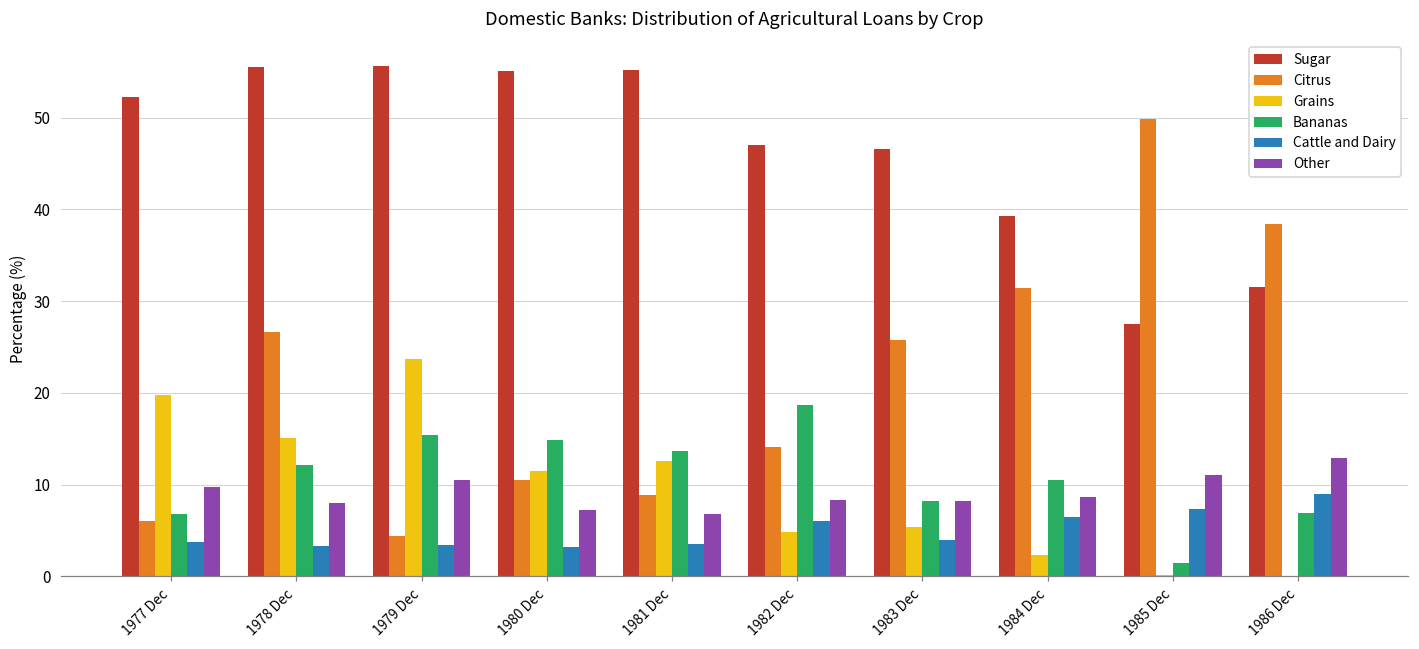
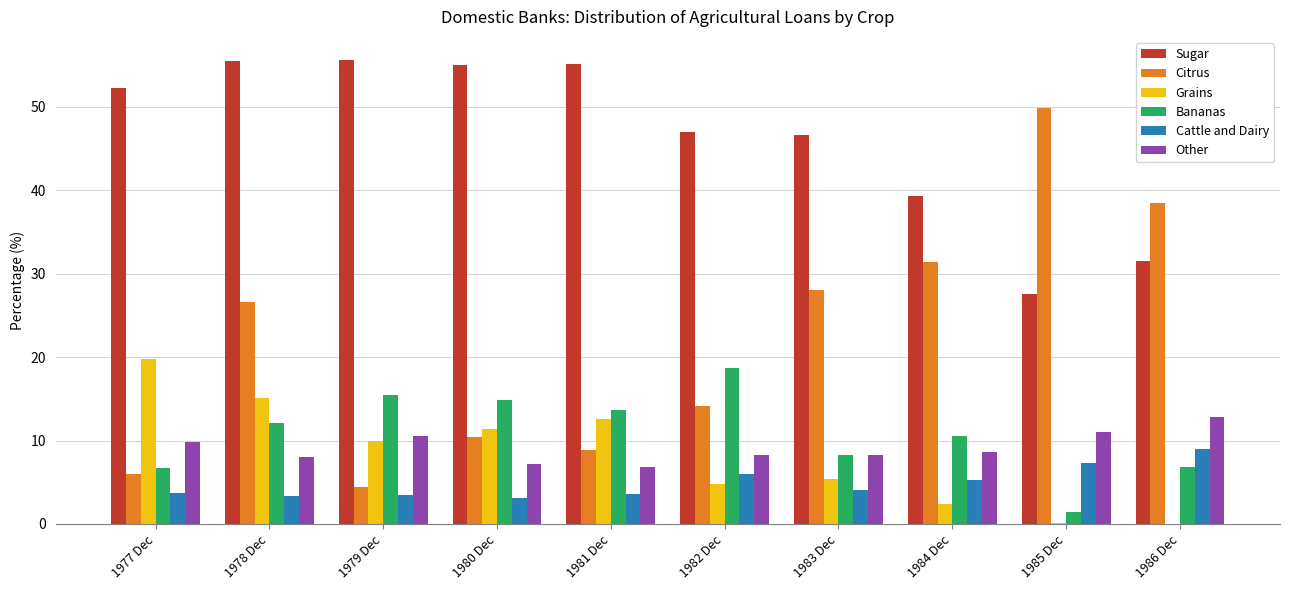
  {
    "Sugar": {
      "1977 Dec": 52,
      "1978 Dec": 56,
      "1979 Dec": 56,
      "1980 Dec": 55,
      "1981 Dec": 55,
      "1982 Dec": 47,
      "1983 Dec": 47,
      "1984 Dec": 39,
      "1985 Dec": 28,
      "1986 Dec": 31
    },
    "Citrus": {
      "1977 Dec": 6,
      "1978 Dec": 27,
      "1979 Dec": 4,
      "1980 Dec": 10,
      "1981 Dec": 9,
      "1982 Dec": 14,
-     "1983 Dec": 26,
+     "1983 Dec": 28,
      "1984 Dec": 31,
      "1985 Dec": 50,
      "1986 Dec": 38
    },
    "Grains": {
      "1977 Dec": 20,
      "1978 Dec": 15,
-     "1979 Dec": 24,
+     "1979 Dec": 10,
      "1980 Dec": 11,
      "1981 Dec": 13,
      "1982 Dec": 5,
      "1983 Dec": 5,
      "1984 Dec": 2,
      "1986 Dec": 0
    },
    "Bananas": {
      "1977 Dec": 7,
      "1978 Dec": 12,
      "1979 Dec": 15,
      "1980 Dec": 15,
      "1981 Dec": 14,
      "1982 Dec": 19,
      "1983 Dec": 8,
      "1984 Dec": 10,
      "1985 Dec": 1,
      "1986 Dec": 7
    },
    "Cattle and Dairy": {
      "1977 Dec": 4,
      "1978 Dec": 3,
      "1979 Dec": 3,
      "1980 Dec": 3,
      "1981 Dec": 4,
      "1982 Dec": 6,
      "1983 Dec": 4,
-     "1984 Dec": 6,
+     "1984 Dec": 5,
      "1985 Dec": 7,
      "1986 Dec": 9
    },
    "Other": {
      "1977 Dec": 10,
      "1978 Dec": 8,
      "1979 Dec": 11,
      "1980 Dec": 7,
      "1981 Dec": 7,
      "1982 Dec": 8,
      "1983 Dec": 8,
      "1984 Dec": 9,
      "1985 Dec": 11,
      "1986 Dec": 13
    }
  }
